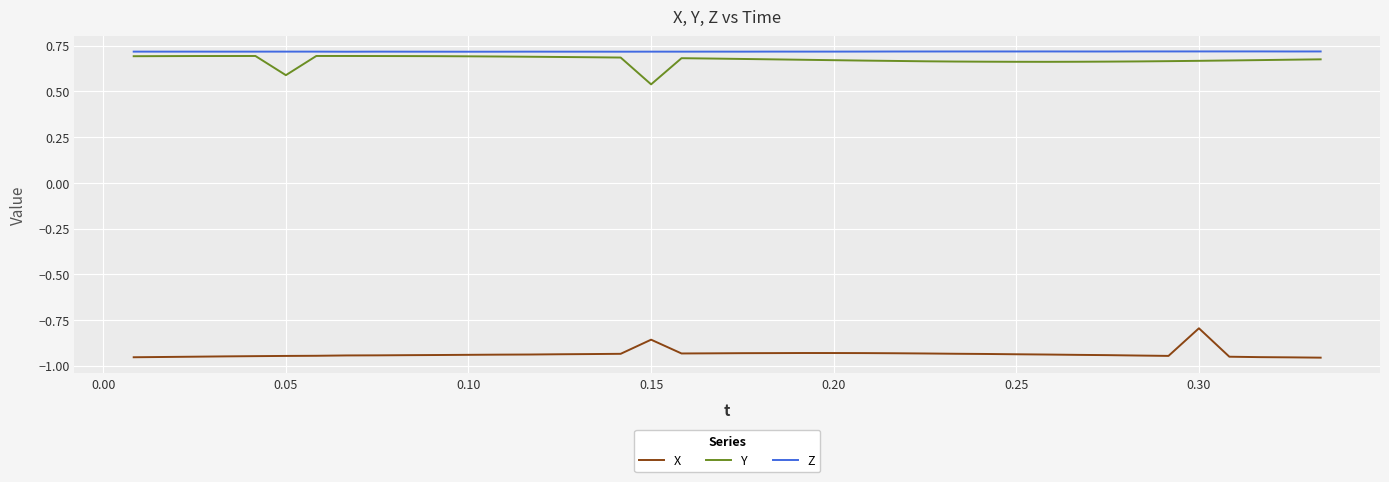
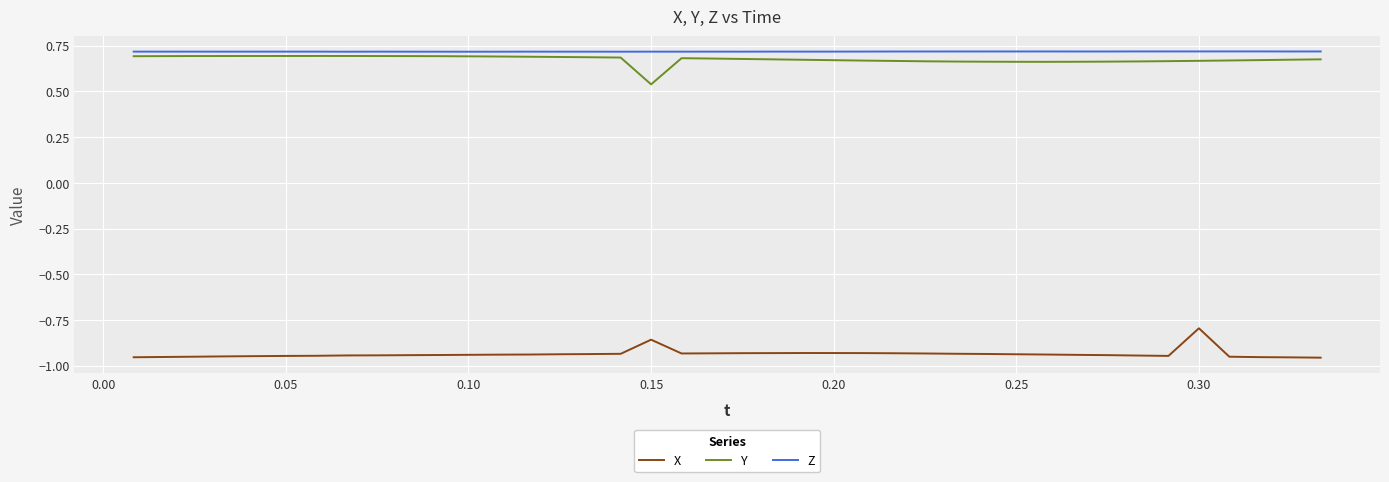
  {
    "X": {
      "0.05": -0.95,
      "0.10": -0.94,
      "0.15": -0.86,
      "0.20": -0.93,
      "0.25": -0.94,
      "0.30": -0.80
    },
    "Y": {
-     "0.05": 0.59,
+     "0.05": 0.69,
      "0.10": 0.69,
      "0.15": 0.54,
      "0.20": 0.67,
      "0.25": 0.66,
      "0.30": 0.67
    },
    "Z": {
      "0.05": 0.72,
      "0.10": 0.72,
      "0.15": 0.72,
      "0.20": 0.72,
      "0.25": 0.72,
      "0.30": 0.72
    }
  }
